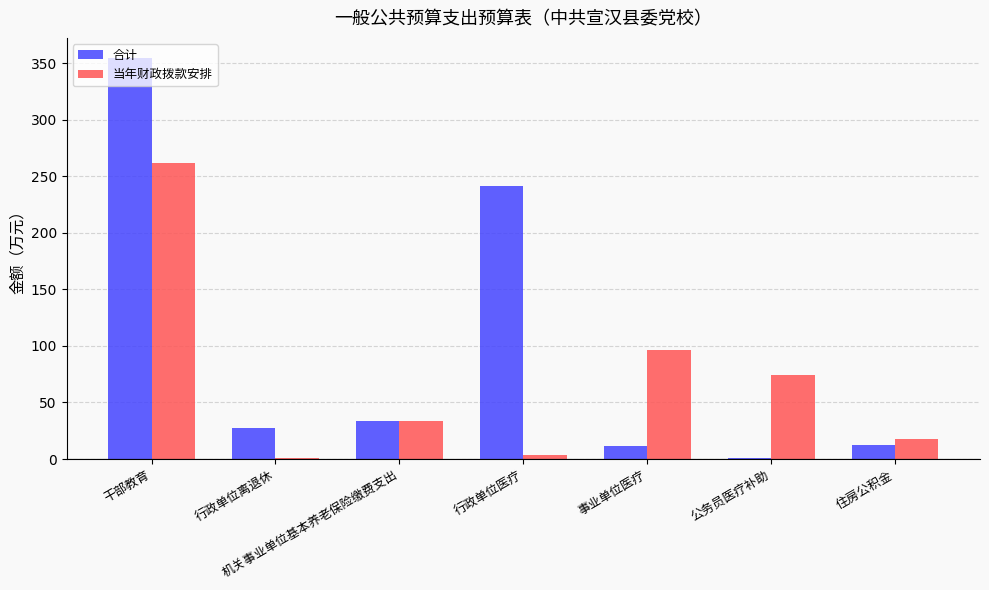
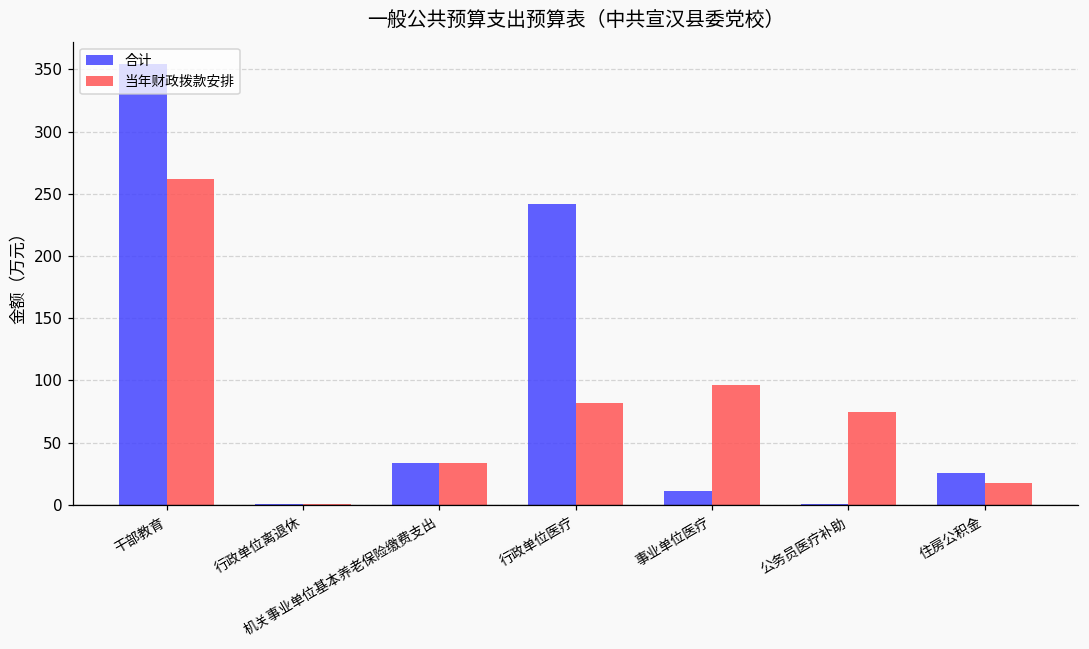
  {
    "合计": {
-     "行政单位离退休": 27,
+     "行政单位离退休": 1,
      "机关事业单位基本养老保险缴费支出": 34,
      "行政单位医疗": 242,
      "事业单位医疗": 12,
-     "住房公积金": 13
+     "住房公积金": 25
    },
    "当年财政拨款安排": {
      "干部教育": 262,
      "机关事业单位基本养老保险缴费支出": 34,
-     "行政单位医疗": 4,
+     "行政单位医疗": 82,
      "事业单位医疗": 97,
      "公务员医疗补助": 75,
      "住房公积金": 18
    }
  }
